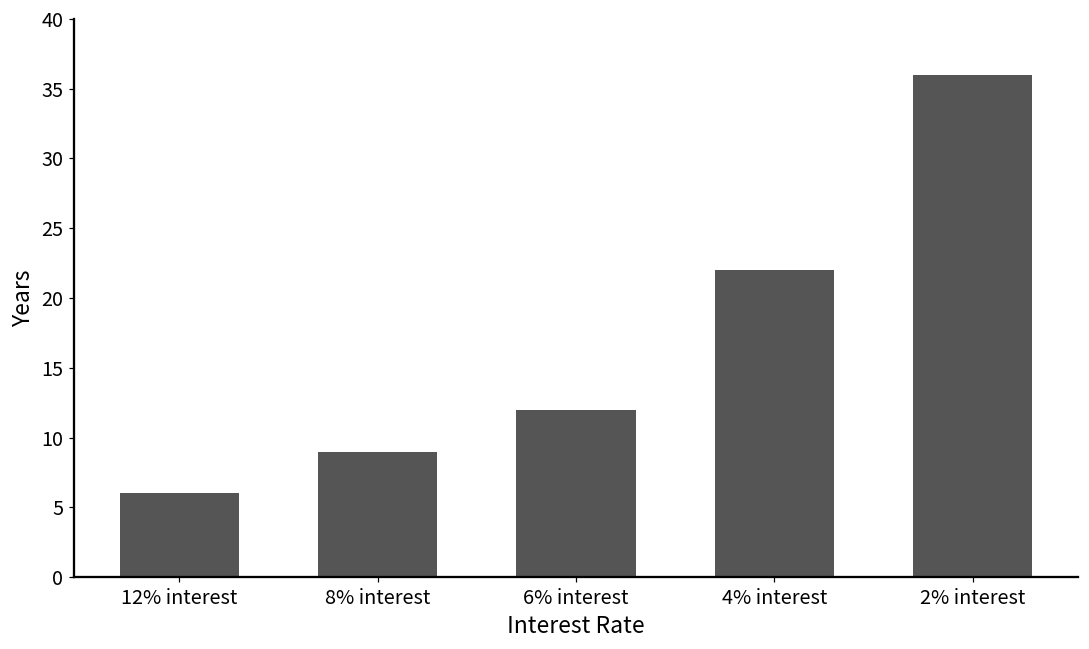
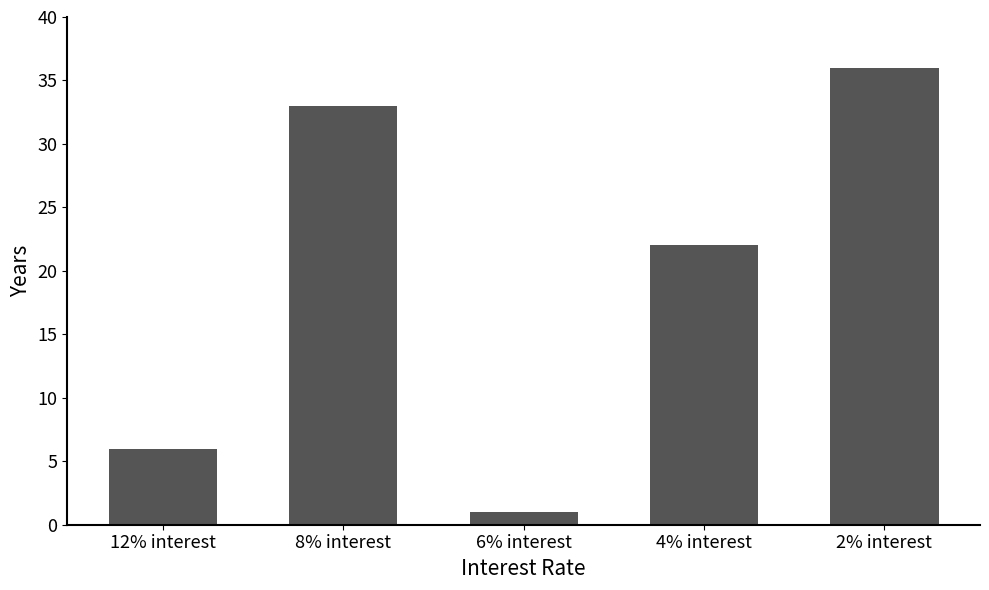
  {
    "12% interest": 6,
-   "8% interest": 9,
-   "6% interest": 12,
+   "8% interest": 33,
+   "6% interest": 1,
    "4% interest": 22,
    "2% interest": 36
  }
